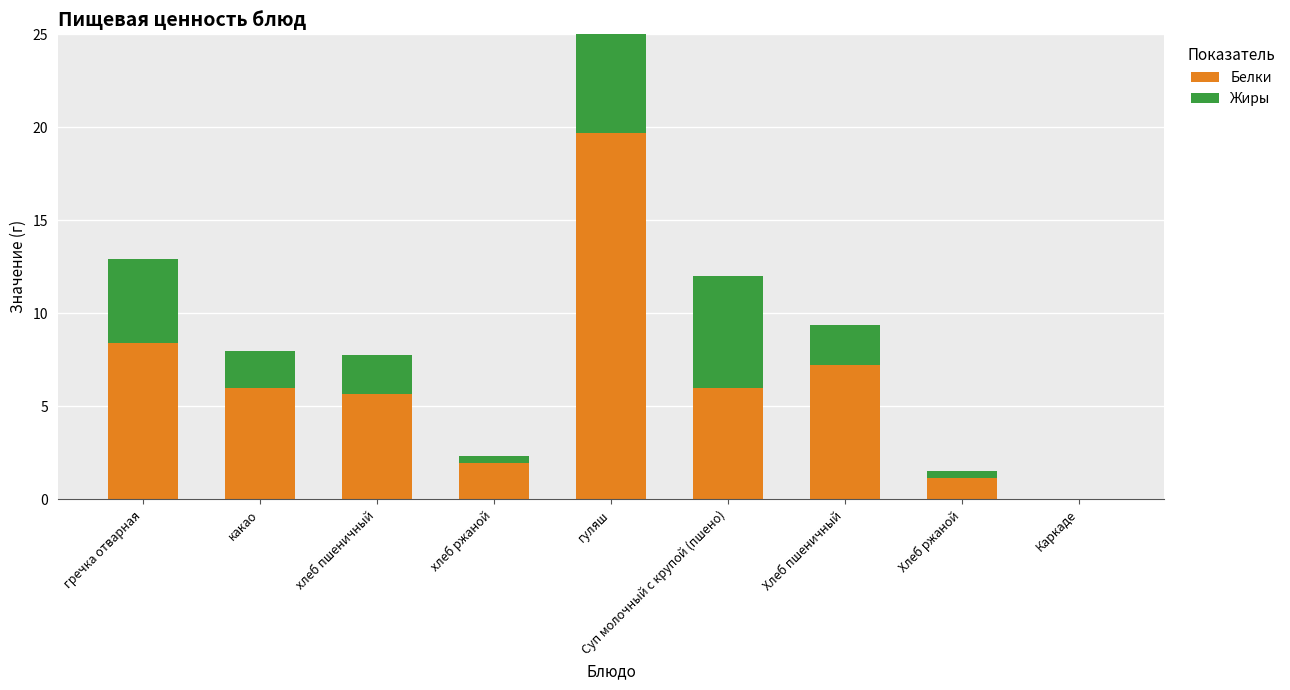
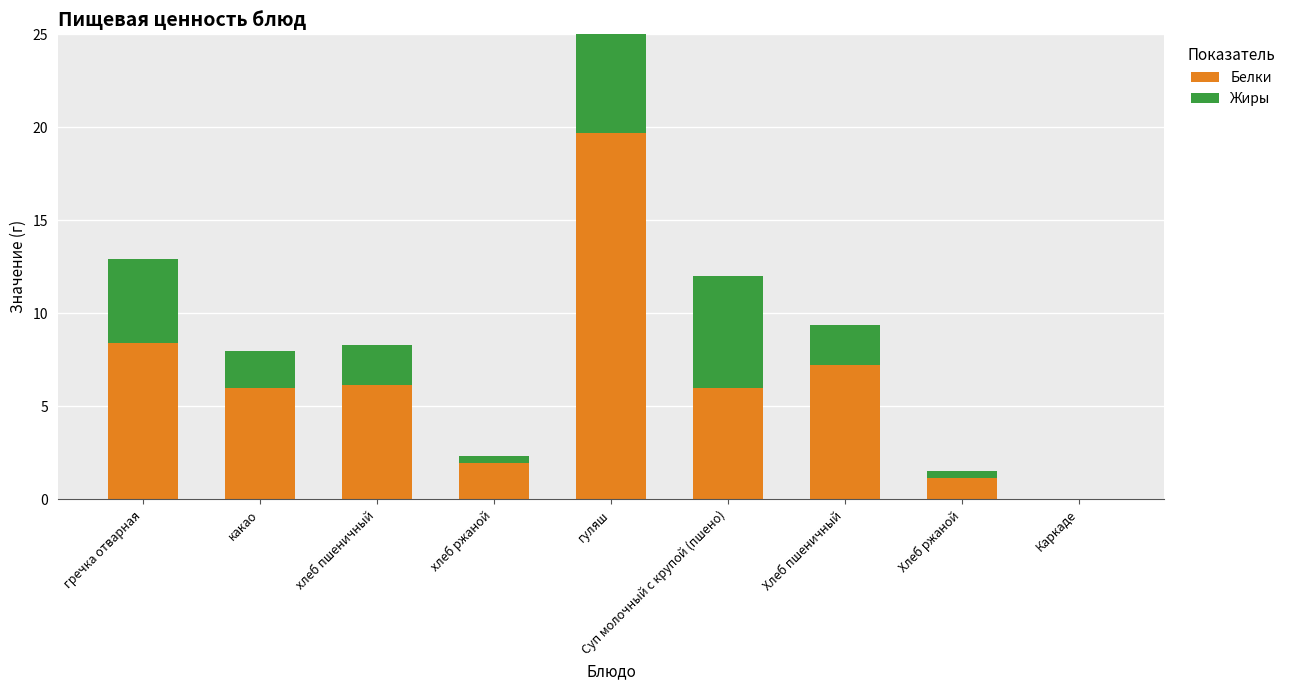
  {
    "Белки": {
      "гречка отварная": 8.4,
      "какао": 6.0,
-     "хлеб пшеничный": 5.6,
+     "хлеб пшеничный": 6.1,
      "хлеб ржаной": 2.0,
      "гуляш": 19.7,
      "Суп молочный с крупой (пшено)": 6.0,
      "Хлеб пшеничный": 7.2,
      "Хлеб ржаной": 1.2,
      "Каркаде": 0.0
    },
    "Жиры": {
      "гречка отварная": 4.5,
      "какао": 2.0,
      "хлеб пшеничный": 2.1,
      "хлеб ржаной": 0.4,
      "Суп молочный с крупой (пшено)": 6.0,
      "Хлеб пшеничный": 2.1,
      "Хлеб ржаной": 0.4,
      "Каркаде": 0.0
    }
  }
